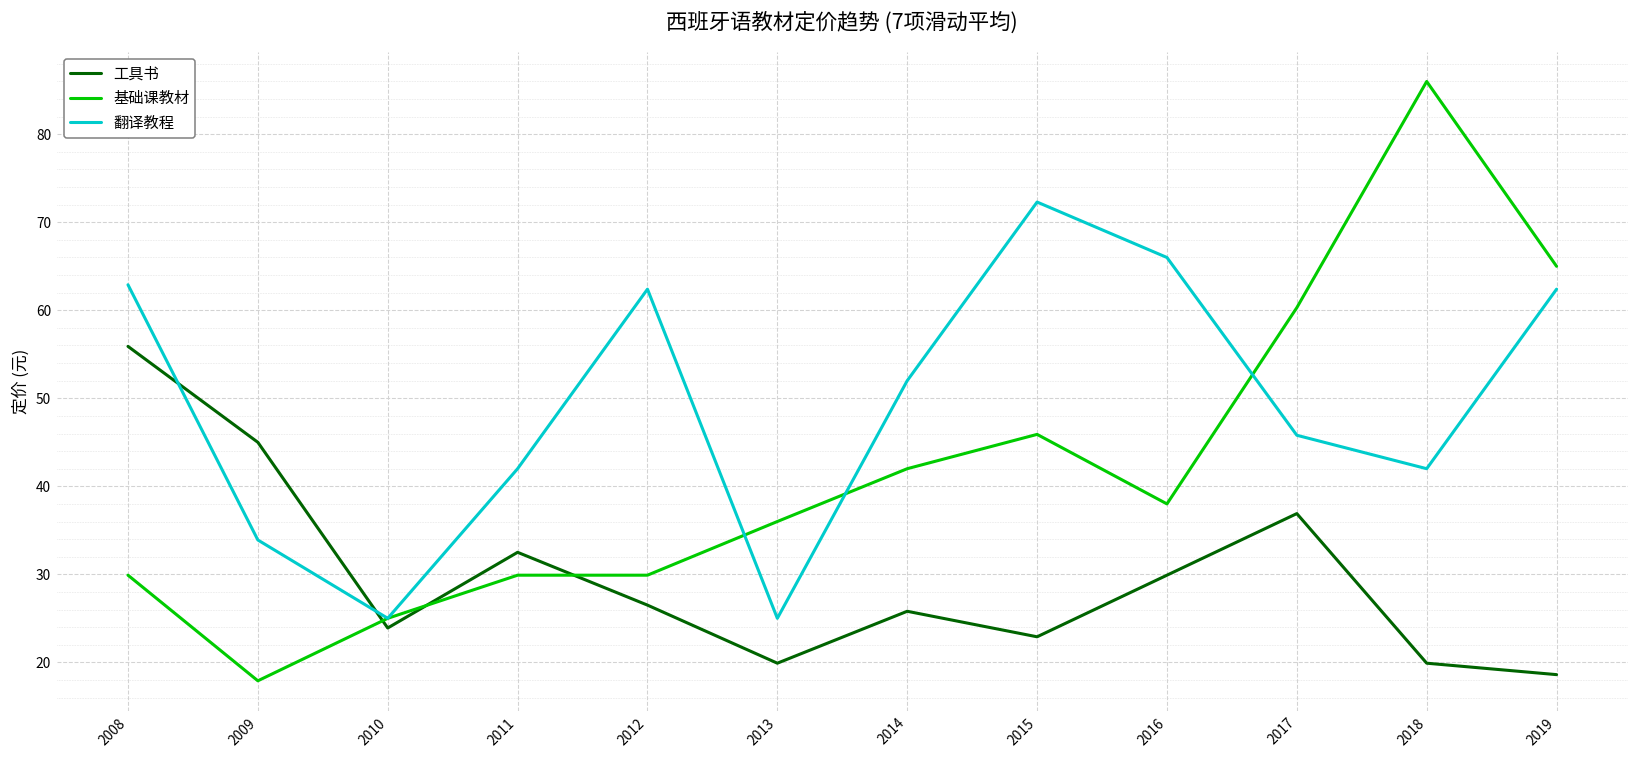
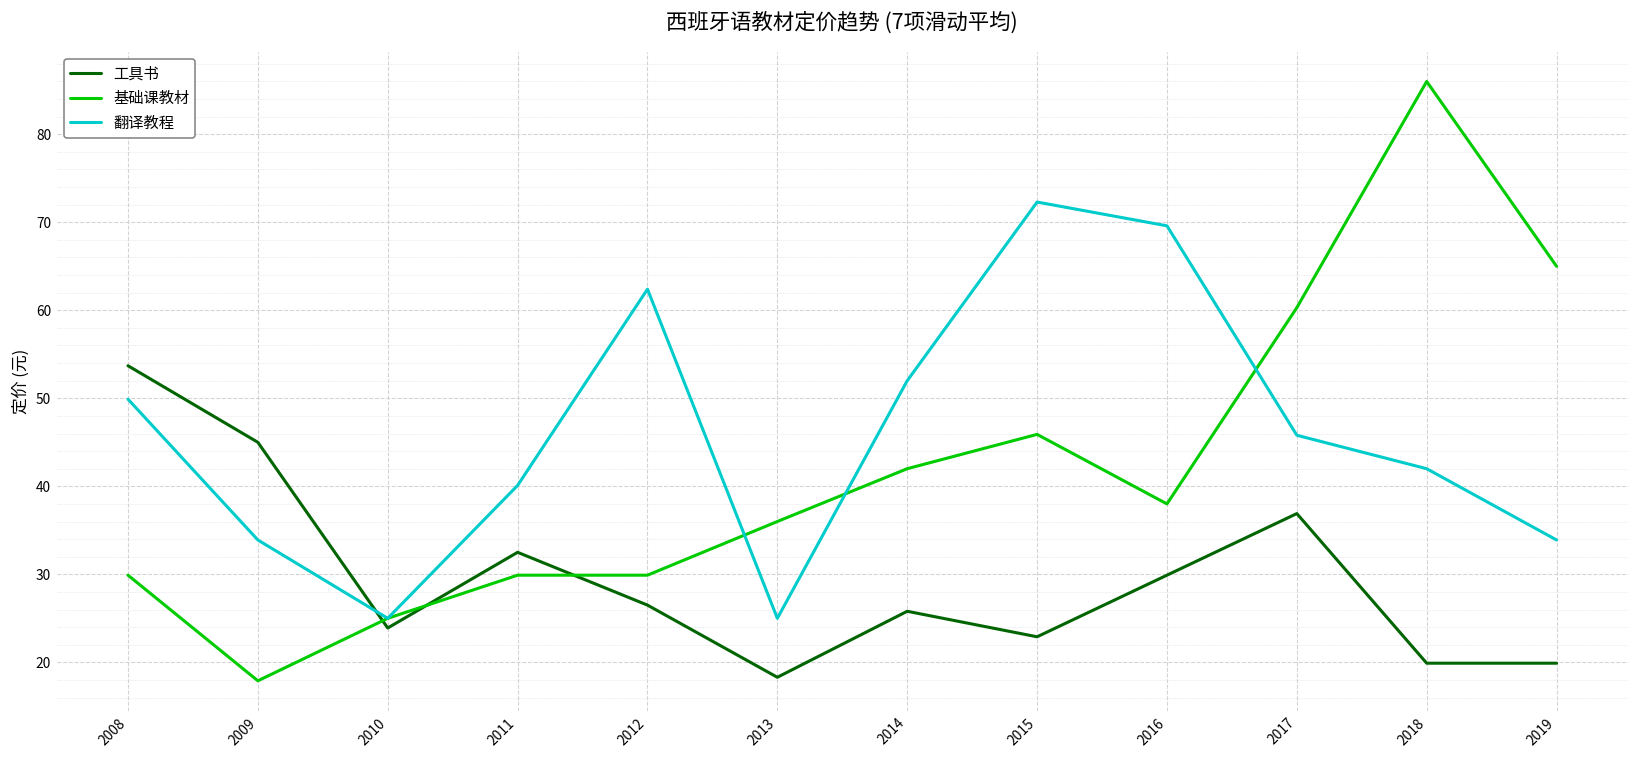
  {
    "工具书": {
-     "2008": 56,
+     "2008": 54,
      "2009": 45,
      "2010": 24,
      "2011": 33,
      "2012": 27,
-     "2013": 20,
+     "2013": 18,
      "2014": 26,
      "2015": 23,
      "2016": 30,
      "2017": 37,
      "2018": 20,
-     "2019": 19
+     "2019": 20
    },
    "基础课教材": {
      "2008": 30,
      "2009": 18,
      "2011": 30,
      "2012": 30,
      "2013": 36,
      "2014": 42,
      "2015": 46,
      "2016": 38,
      "2017": 60,
      "2018": 86,
      "2019": 65
    },
    "翻译教程": {
-     "2008": 63,
+     "2008": 50,
      "2009": 34,
-     "2011": 42,
+     "2011": 40,
      "2012": 62,
      "2013": 25,
      "2014": 52,
      "2015": 72,
-     "2016": 66,
+     "2016": 70,
      "2017": 46,
      "2018": 42,
-     "2019": 62
+     "2019": 34
    }
  }
